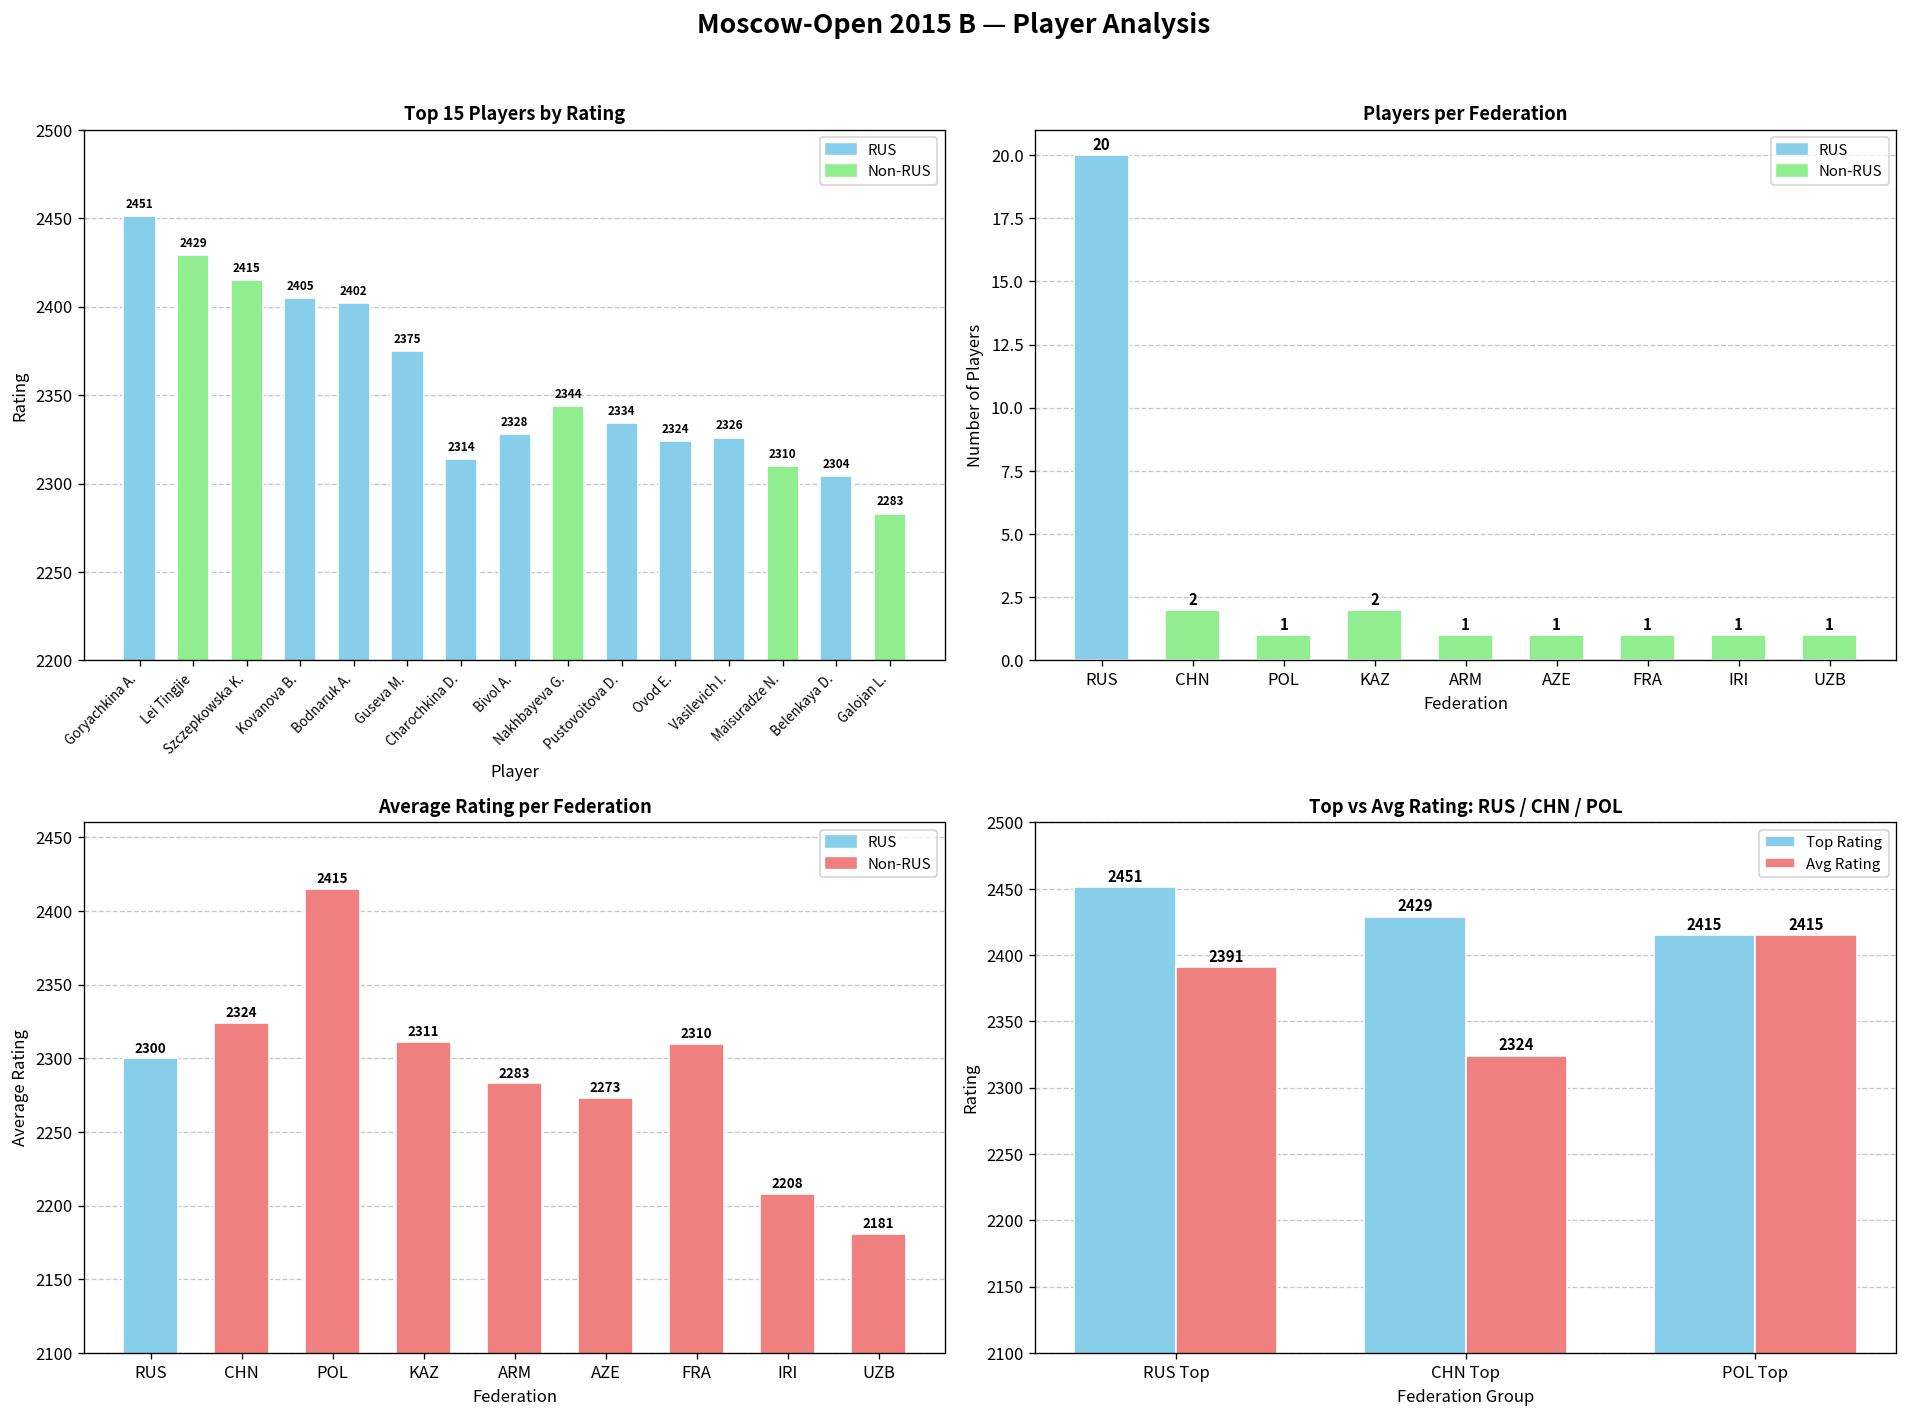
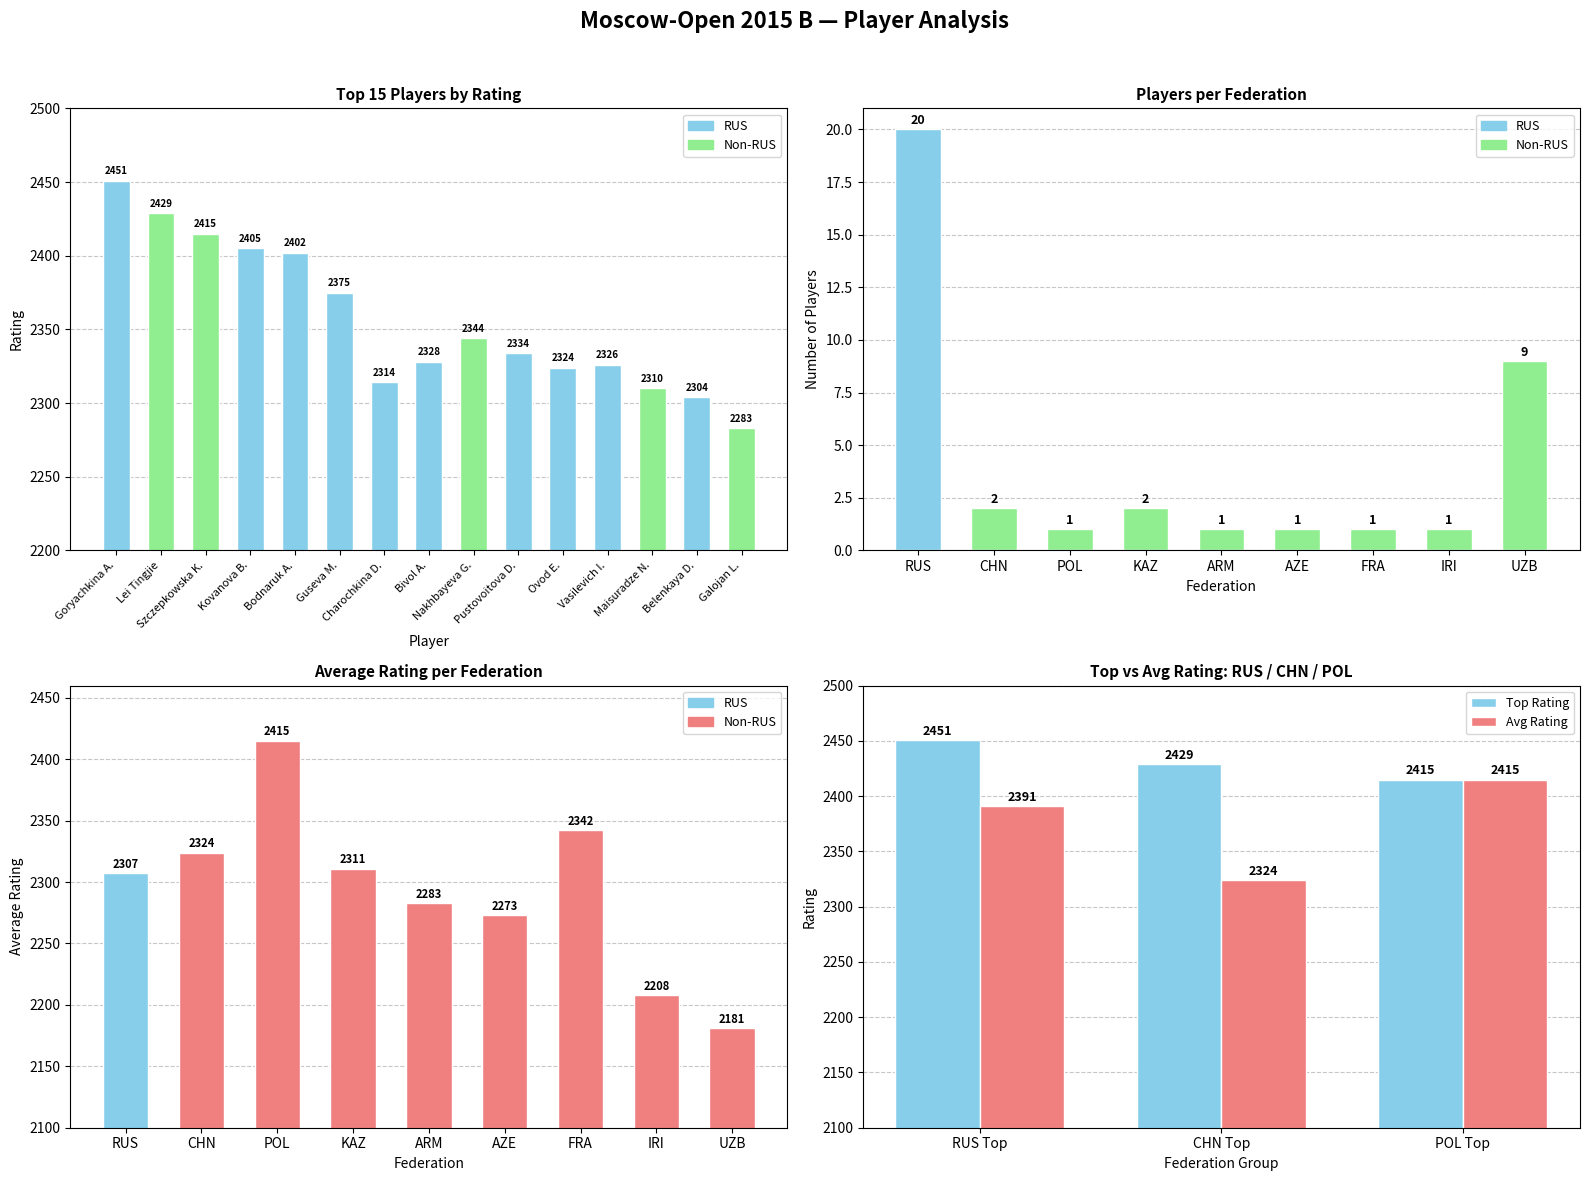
  {
    "Top 15 Players by Rating": {
      "Goryachkina A.": 2451,
      "Lei Tingjie": 2429,
      "Szczepkowska K.": 2415,
      "Kovanova B.": 2405,
      "Bodnaruk A.": 2402,
      "Guseva M.": 2375,
      "Charochkina D.": 2314,
      "Bivol A.": 2328,
      "Nakhbayeva G.": 2344,
      "Pustovoitova D.": 2334,
      "Ovod E.": 2324,
      "Vasilevich I.": 2326,
      "Maisuradze N.": 2310,
      "Belenkaya D.": 2304,
      "Galojan L.": 2283
    },
    "Players per Federation": {
      "RUS": 20,
      "CHN": 2,
      "POL": 1,
      "KAZ": 2,
      "ARM": 1,
      "AZE": 1,
      "FRA": 1,
      "IRI": 1,
-     "UZB": 1
+     "UZB": 9
    },
    "Average Rating per Federation": {
-     "RUS": 2300,
+     "RUS": 2307,
      "CHN": 2324,
      "POL": 2415,
      "KAZ": 2311,
      "ARM": 2283,
      "AZE": 2273,
-     "FRA": 2310,
+     "FRA": 2342,
      "IRI": 2208,
      "UZB": 2181
    },
    "Top vs Avg Rating: RUS / CHN / POL": {
      "Top Rating": {
        "RUS Top": 2451,
        "CHN Top": 2429,
        "POL Top": 2415
      },
      "Avg Rating": {
        "RUS Top": 2391,
        "CHN Top": 2324,
        "POL Top": 2415
      }
    }
  }
